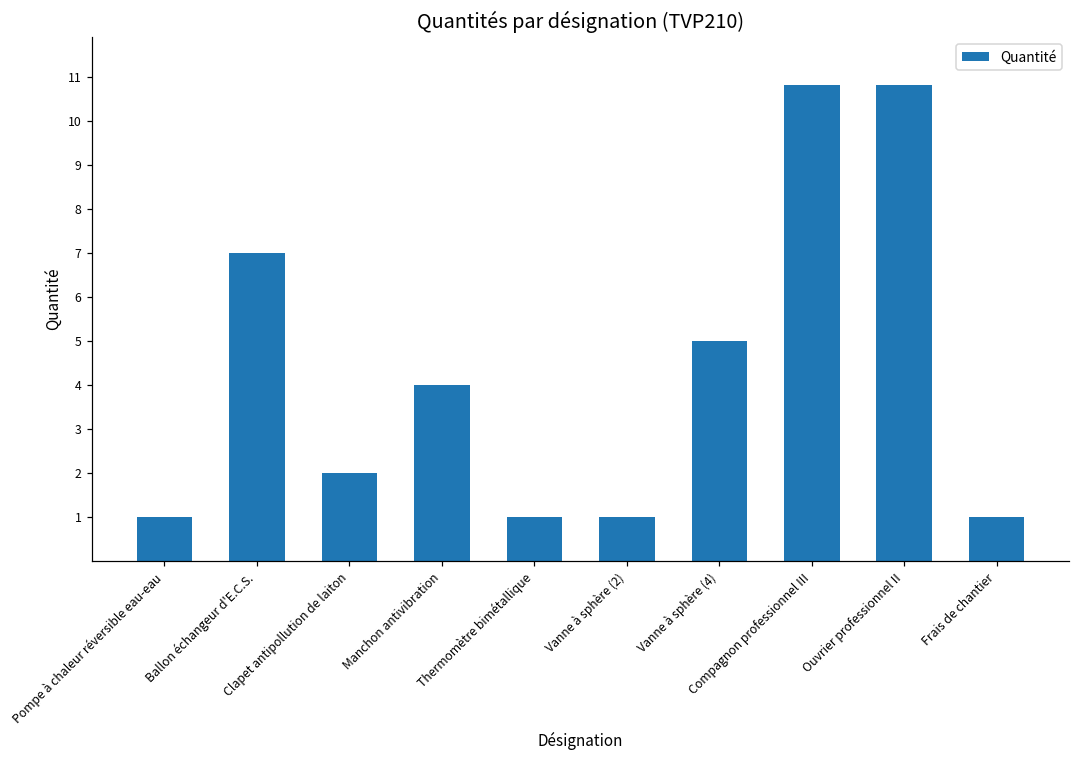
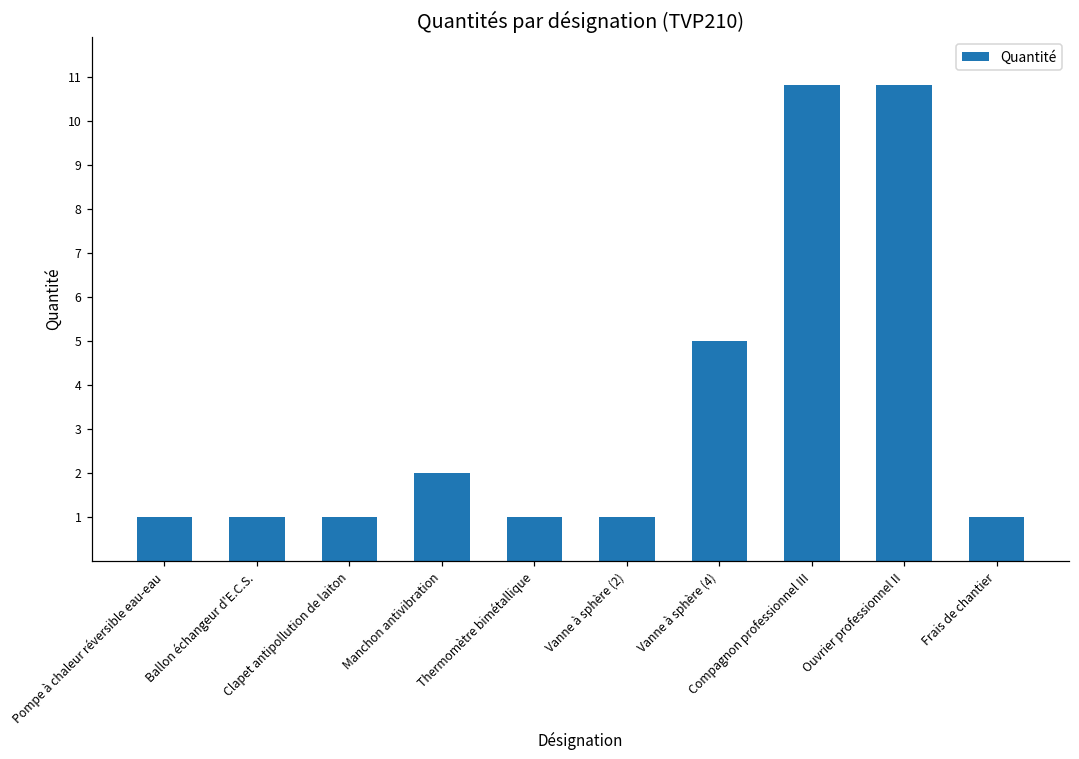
  {
    "Pompe à chaleur réversible eau-eau": 1,
-   "Ballon échangeur d'E.C.S.": 7,
-   "Clapet antipollution de laiton": 2,
-   "Manchon antivibration": 4,
+   "Ballon échangeur d'E.C.S.": 1,
+   "Clapet antipollution de laiton": 1,
+   "Manchon antivibration": 2,
    "Thermomètre bimétallique": 1,
    "Vanne à sphère (2)": 1,
    "Vanne à sphère (4)": 5,
    "Compagnon professionnel III": 10.8,
    "Ouvrier professionnel II": 10.8,
    "Frais de chantier": 1
  }
